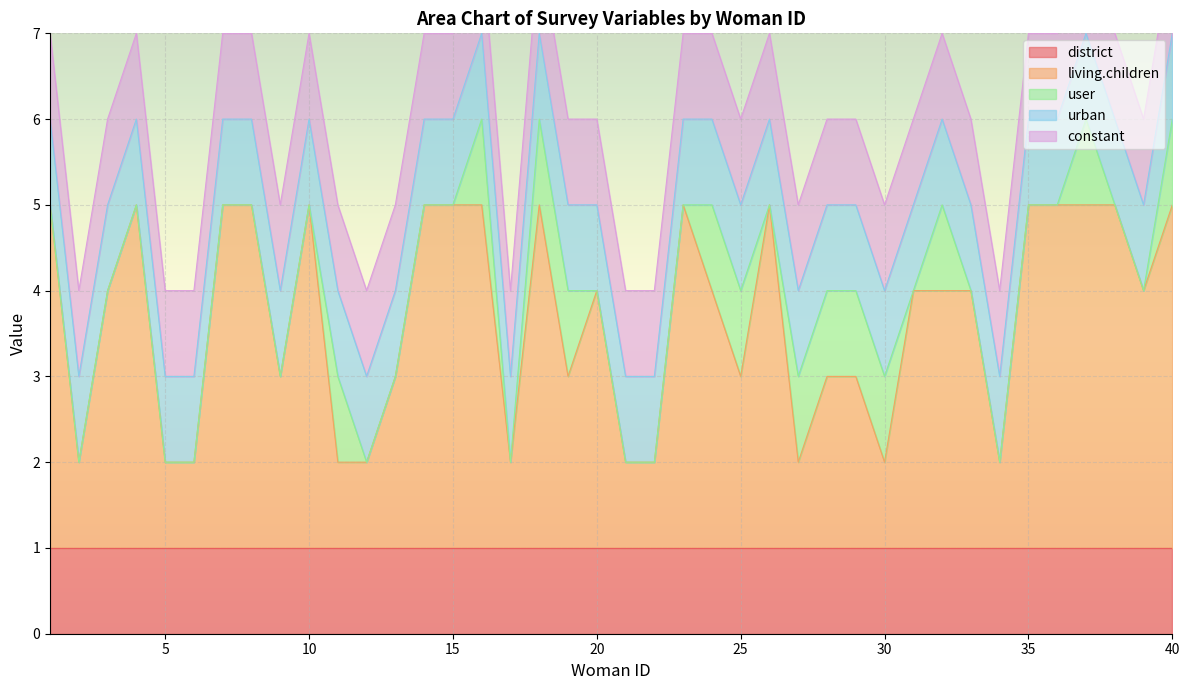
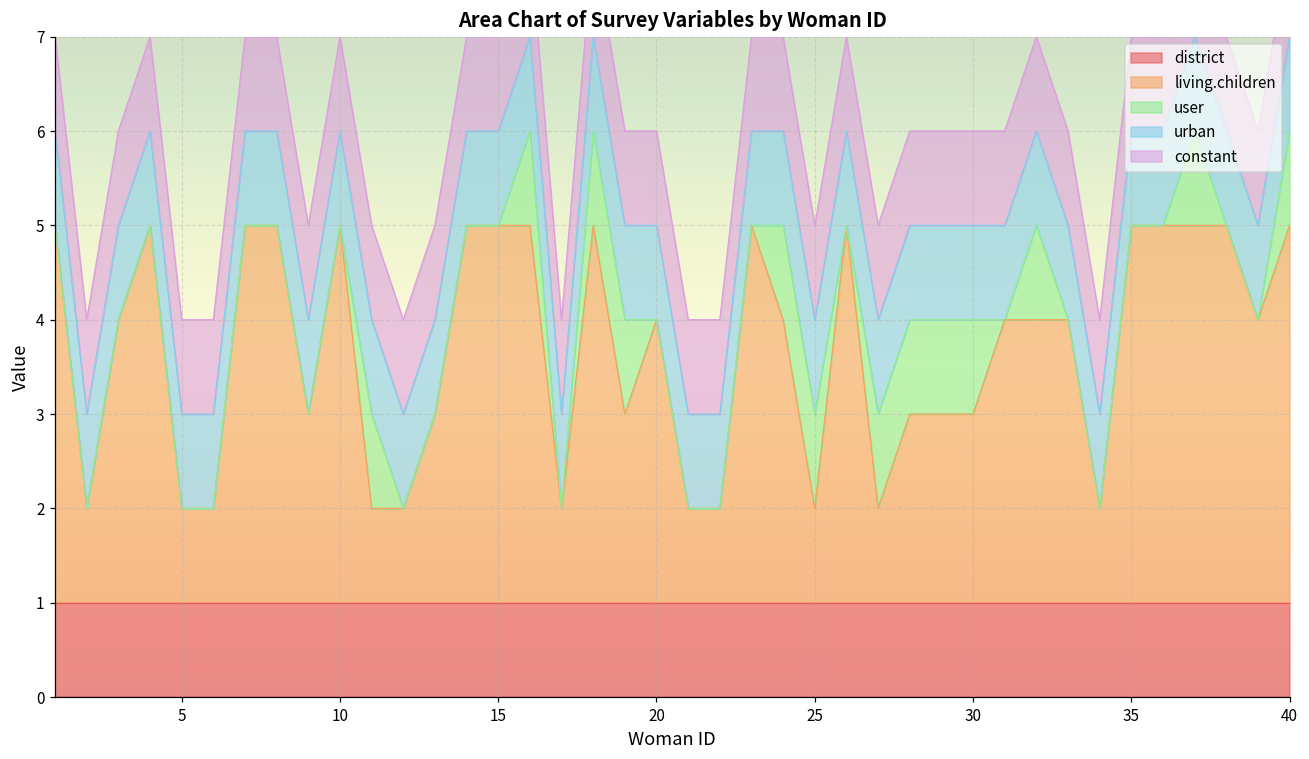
  {
    "district": {
      "5": 1.0,
      "10": 1.0,
      "15": 1.0,
      "20": 1.0,
      "25": 1.0,
      "30": 1.0,
      "35": 1.0,
      "40": 1.0
    },
    "living.children": {
-     "25": 3.0,
-     "30": 2.0,
+     "25": 2.0,
+     "30": 3.0,
      "40": 5.0
    },
    "user": {
      "40": 6.0
    },
    "urban": {
      "5": 3.0,
      "10": 6.0,
      "15": 6.0,
      "20": 5.0,
      "40": 7.0
    },
    "constant": {
      "5": 4.0,
      "10": 7.0,
      "15": 7.0,
      "20": 6.0,
      "35": 7.0
    }
  }
